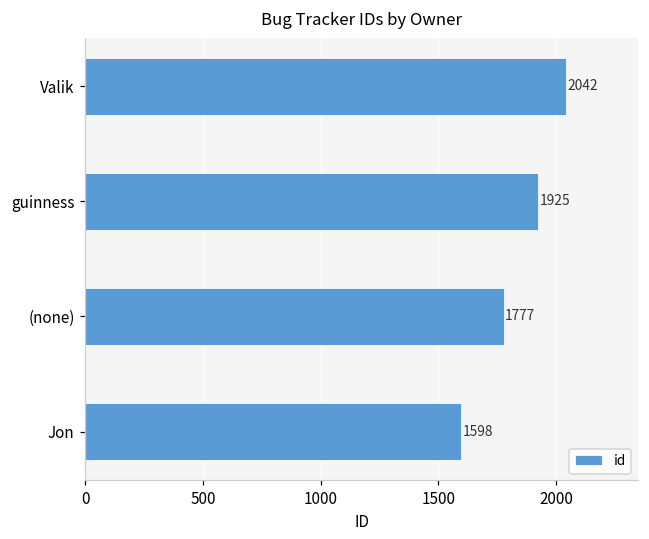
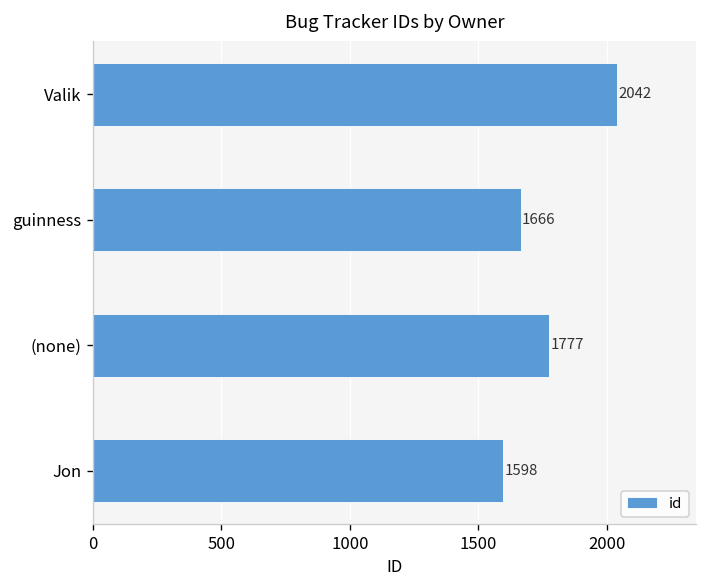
  {
    "Valik": 2042,
-   "guinness": 1925,
+   "guinness": 1666,
    "(none)": 1777,
    "Jon": 1598
  }
